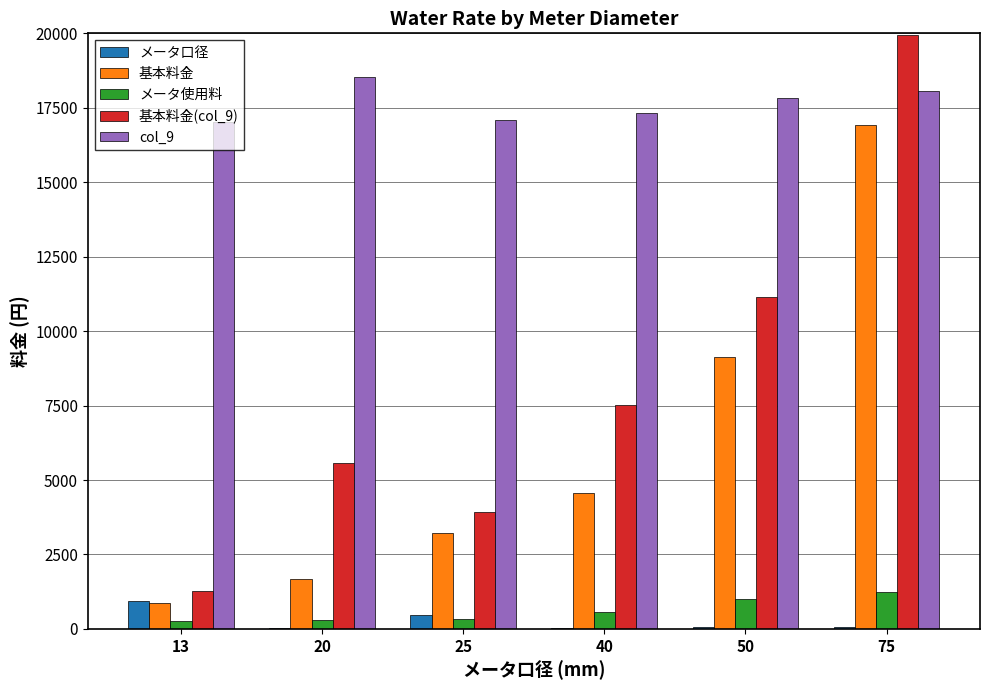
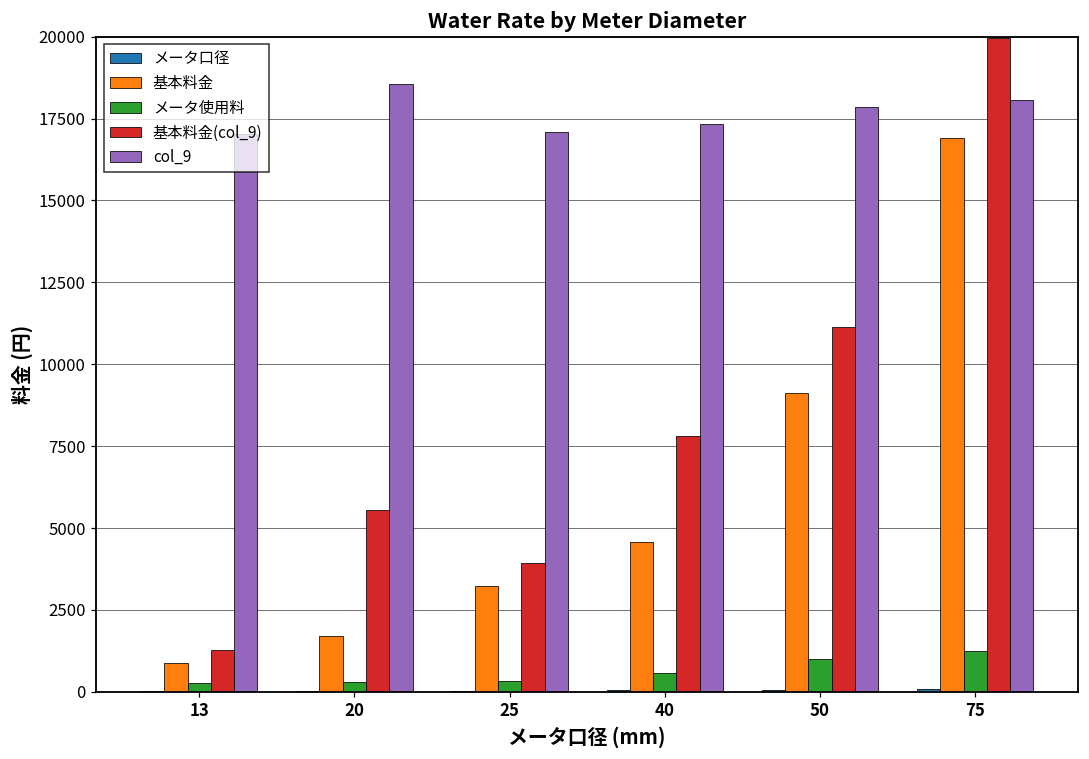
  {
    "メータ口径": {
-     "13": 900,
-     "25": 500
+     "13": 0,
+     "25": 0
    },
    "基本料金": {
      "13": 900,
      "20": 1700,
      "25": 3200,
      "40": 4600,
      "50": 9100,
      "75": 16900
    },
    "メータ使用料": {
      "13": 300,
      "20": 300,
      "25": 300,
      "40": 600,
      "50": 1000,
      "75": 1200
    },
    "基本料金(col_9)": {
      "13": 1300,
      "20": 5600,
      "25": 3900,
-     "40": 7500,
+     "40": 7800,
      "50": 11200,
      "75": 20000
    },
    "col_9": {
      "20": 18600,
      "25": 17100,
      "40": 17300,
      "50": 17800,
      "75": 18100
    }
  }
